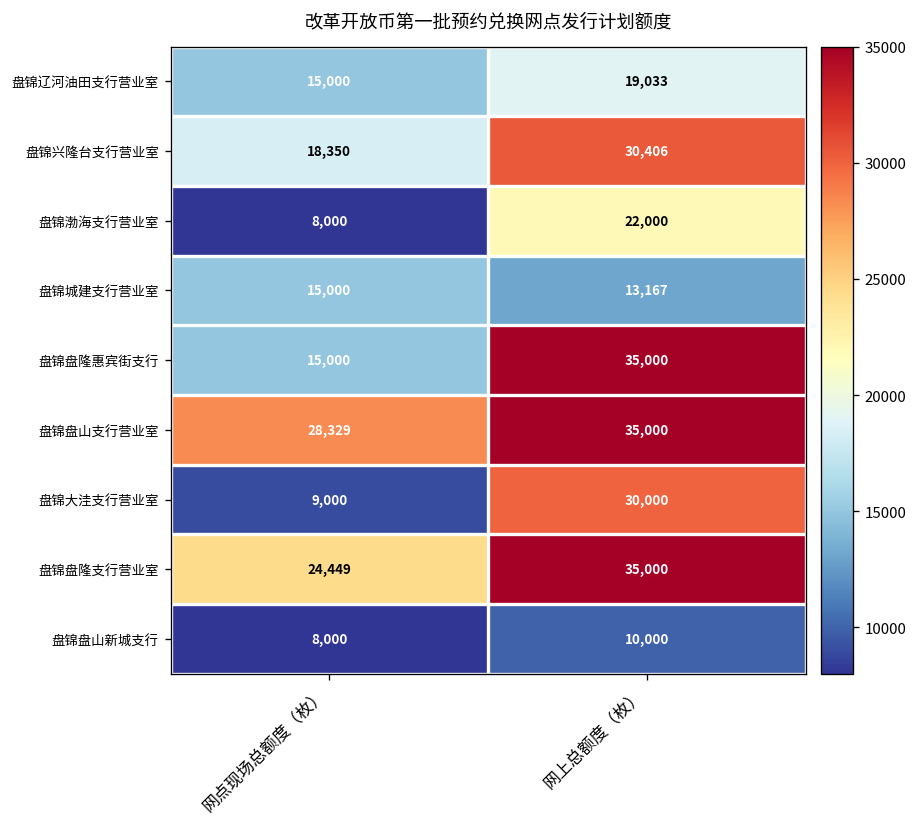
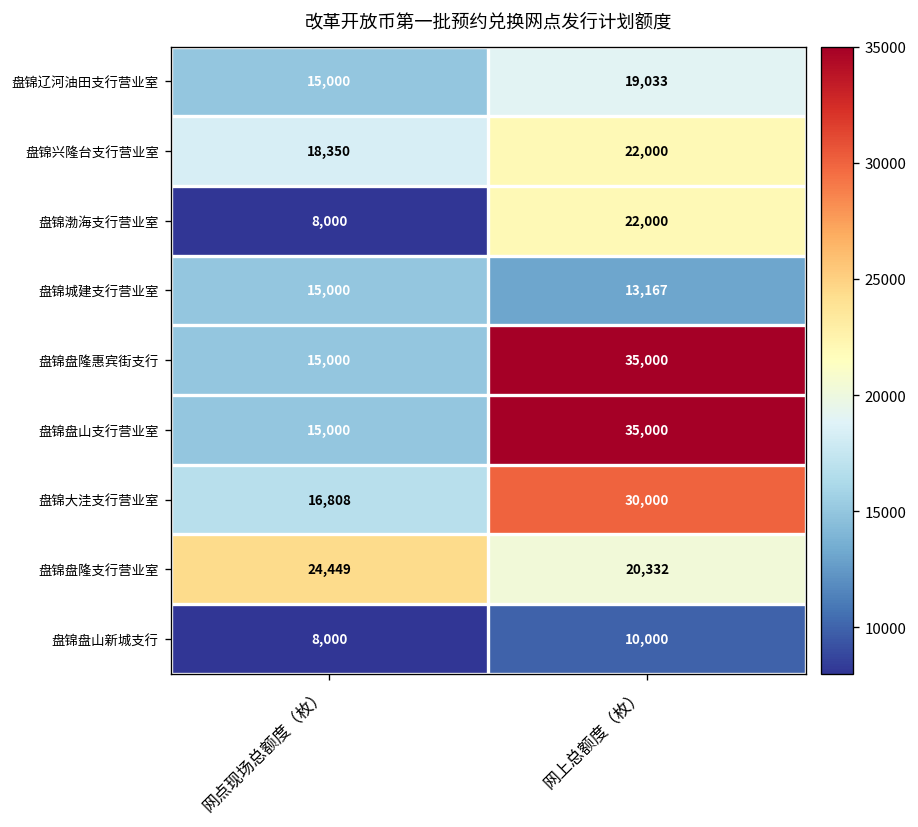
  {
    "盘锦辽河油田支行营业室": {
      "网点现场总额度（枚）": "15,000",
      "网上总额度（枚）": "19,033"
    },
    "盘锦兴隆台支行营业室": {
      "网点现场总额度（枚）": "18,350",
-     "网上总额度（枚）": "30,406"
+     "网上总额度（枚）": "22,000"
    },
    "盘锦渤海支行营业室": {
      "网点现场总额度（枚）": "8,000",
      "网上总额度（枚）": "22,000"
    },
    "盘锦城建支行营业室": {
      "网点现场总额度（枚）": "15,000",
      "网上总额度（枚）": "13,167"
    },
    "盘锦盘隆惠宾街支行": {
      "网点现场总额度（枚）": "15,000",
      "网上总额度（枚）": "35,000"
    },
    "盘锦盘山支行营业室": {
-     "网点现场总额度（枚）": "28,329",
+     "网点现场总额度（枚）": "15,000",
      "网上总额度（枚）": "35,000"
    },
    "盘锦大洼支行营业室": {
-     "网点现场总额度（枚）": "9,000",
+     "网点现场总额度（枚）": "16,808",
      "网上总额度（枚）": "30,000"
    },
    "盘锦盘隆支行营业室": {
      "网点现场总额度（枚）": "24,449",
-     "网上总额度（枚）": "35,000"
+     "网上总额度（枚）": "20,332"
    },
    "盘锦盘山新城支行": {
      "网点现场总额度（枚）": "8,000",
      "网上总额度（枚）": "10,000"
    }
  }
